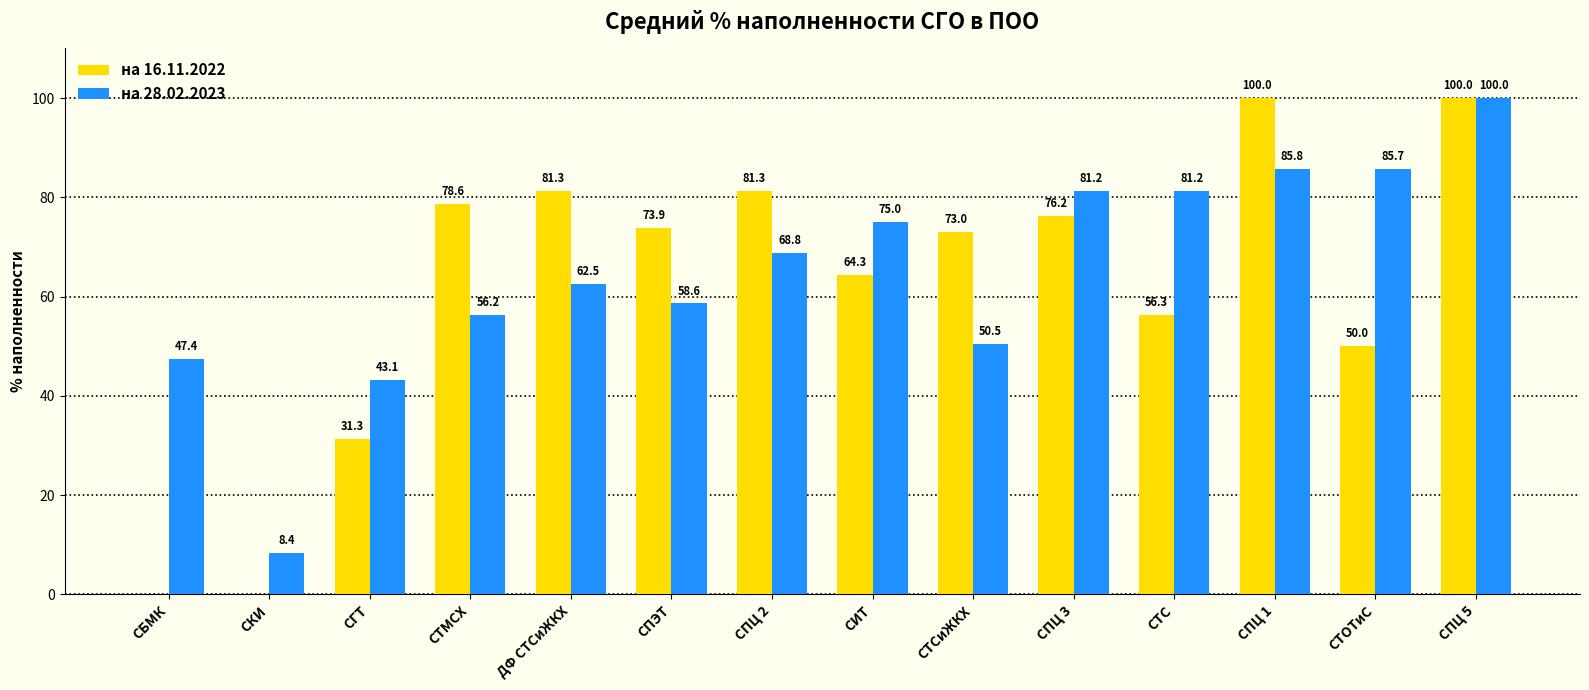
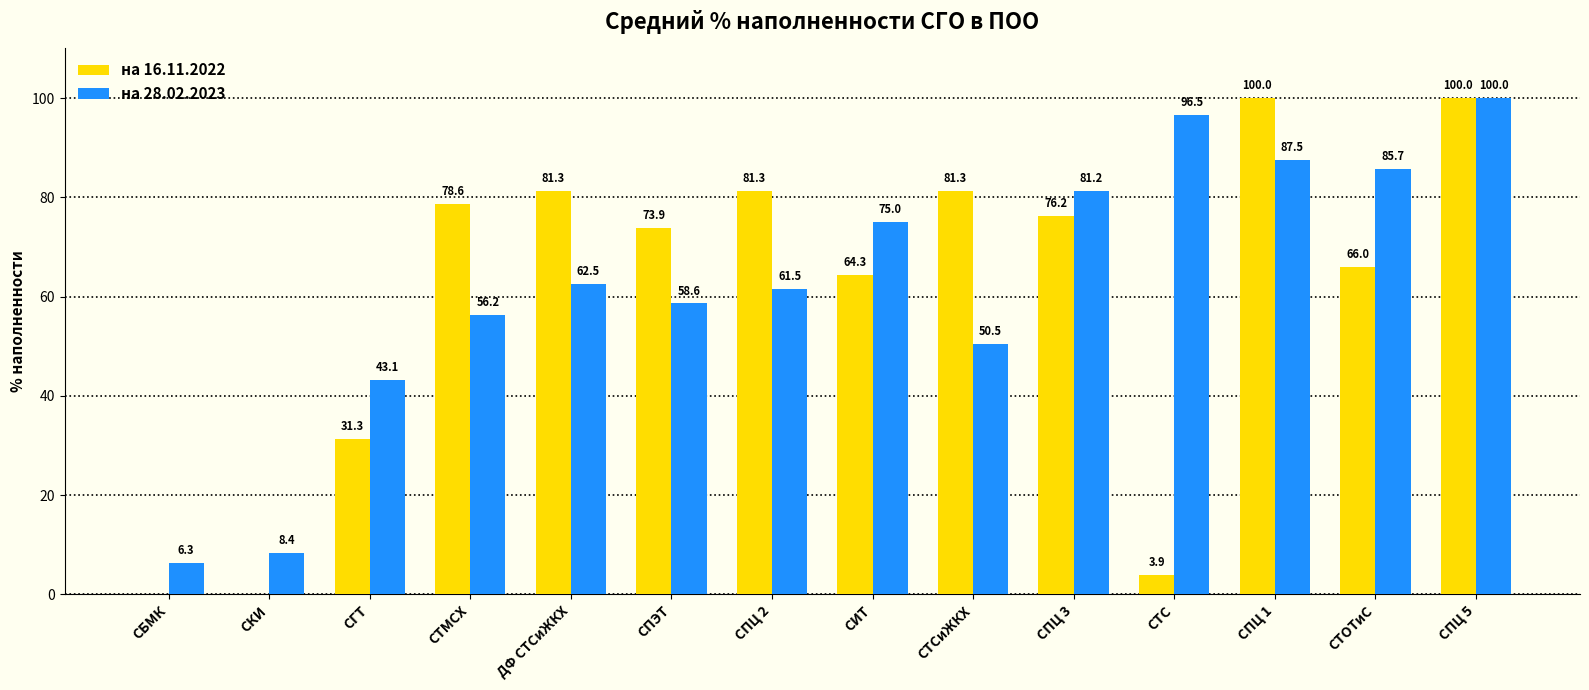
  {
    "на 16.11.2022": {
      "СГТ": 31.3,
      "СТМСХ": 78.6,
      "ДФ СТСиЖКХ": 81.3,
      "СПЭТ": 73.9,
      "СПЦ 2": 81.3,
      "СИТ": 64.3,
-     "СТСиЖКХ": 73.0,
+     "СТСиЖКХ": 81.3,
      "СПЦ 3": 76.2,
-     "СТС": 56.3,
+     "СТС": 3.9,
      "СПЦ 1": 100.0,
-     "СТОТиС": 50.0,
+     "СТОТиС": 66.0,
      "СПЦ 5": 100.0
    },
    "на 28.02.2023": {
-     "СБМК": 47.4,
+     "СБМК": 6.3,
      "СКИ": 8.4,
      "СГТ": 43.1,
      "СТМСХ": 56.2,
      "ДФ СТСиЖКХ": 62.5,
      "СПЭТ": 58.6,
-     "СПЦ 2": 68.8,
+     "СПЦ 2": 61.5,
      "СИТ": 75.0,
      "СТСиЖКХ": 50.5,
      "СПЦ 3": 81.2,
-     "СТС": 81.2,
-     "СПЦ 1": 85.8,
+     "СТС": 96.5,
+     "СПЦ 1": 87.5,
      "СТОТиС": 85.7,
      "СПЦ 5": 100.0
    }
  }
